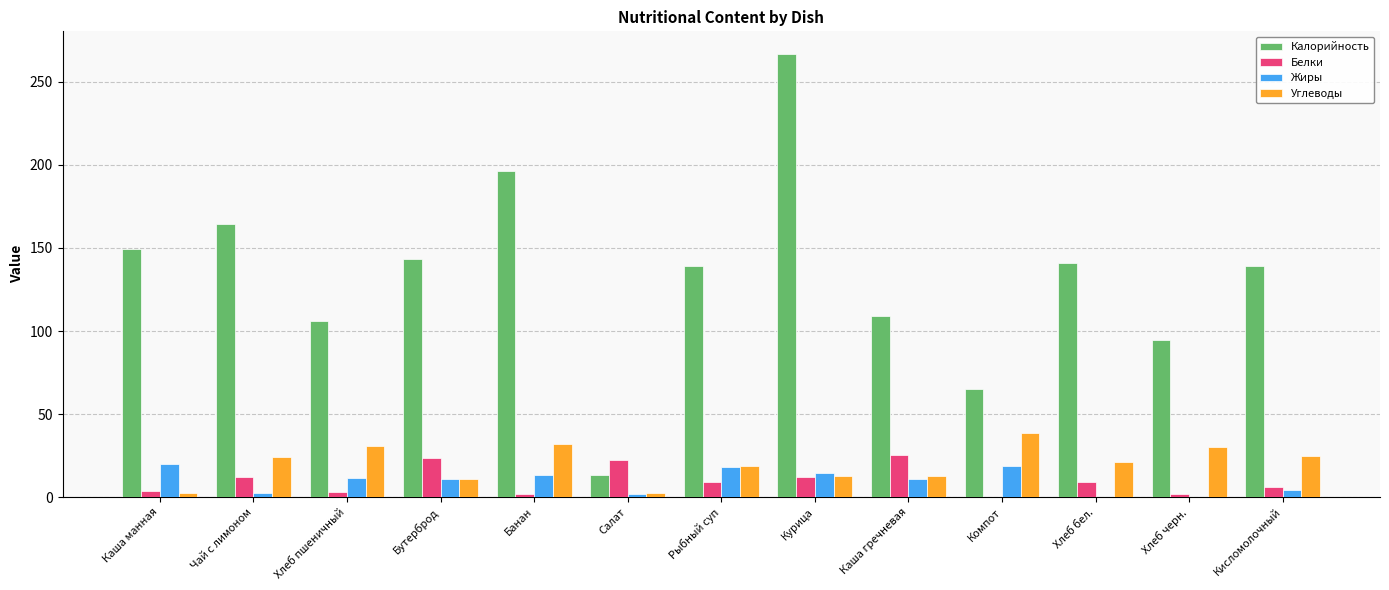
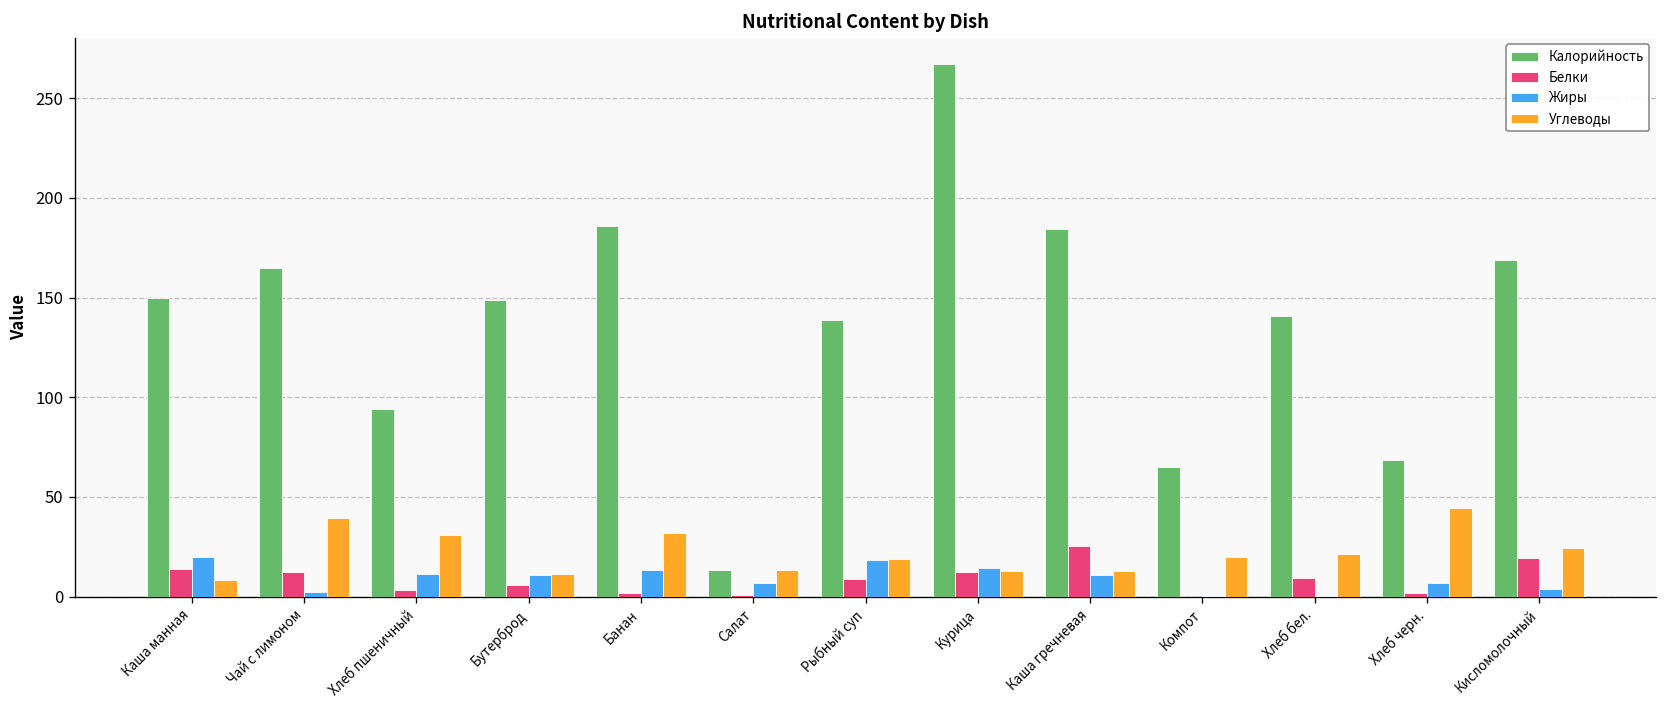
  {
    "Калорийность": {
      "Каша манная": 150,
      "Чай с лимоном": 165,
-     "Хлеб пшеничный": 106,
-     "Бутерброд": 143,
-     "Банан": 196,
+     "Хлеб пшеничный": 94,
+     "Бутерброд": 149,
+     "Банан": 186,
      "Салат": 13,
      "Рыбный суп": 139,
      "Курица": 267,
-     "Каша гречневая": 109,
+     "Каша гречневая": 185,
      "Компот": 65,
      "Хлеб бел.": 141,
-     "Хлеб черн.": 95,
-     "Кисломолочный": 139
+     "Хлеб черн.": 69,
+     "Кисломолочный": 169
    },
    "Белки": {
-     "Каша манная": 3,
+     "Каша манная": 14,
      "Чай с лимоном": 12,
      "Хлеб пшеничный": 3,
-     "Бутерброд": 24,
+     "Бутерброд": 6,
      "Банан": 2,
-     "Салат": 22,
+     "Салат": 1,
      "Рыбный суп": 9,
      "Курица": 12,
      "Каша гречневая": 26,
      "Компот": 0,
      "Хлеб бел.": 9,
      "Хлеб черн.": 2,
-     "Кисломолочный": 6
+     "Кисломолочный": 19
    },
    "Жиры": {
      "Каша манная": 20,
      "Чай с лимоном": 3,
      "Хлеб пшеничный": 11,
      "Бутерброд": 11,
      "Банан": 14,
-     "Салат": 2,
+     "Салат": 7,
      "Рыбный суп": 18,
      "Курица": 14,
      "Каша гречневая": 11,
-     "Компот": 19,
-     "Хлеб черн.": 0,
+     "Компот": 0,
+     "Хлеб черн.": 7,
      "Кисломолочный": 4
    },
    "Углеводы": {
-     "Каша манная": 3,
-     "Чай с лимоном": 24,
+     "Каша манная": 8,
+     "Чай с лимоном": 40,
      "Хлеб пшеничный": 31,
      "Бутерброд": 11,
      "Банан": 32,
-     "Салат": 2,
+     "Салат": 13,
      "Рыбный суп": 19,
      "Курица": 13,
      "Каша гречневая": 13,
-     "Компот": 39,
+     "Компот": 20,
      "Хлеб бел.": 21,
-     "Хлеб черн.": 30,
+     "Хлеб черн.": 45,
      "Кисломолочный": 25
    }
  }
